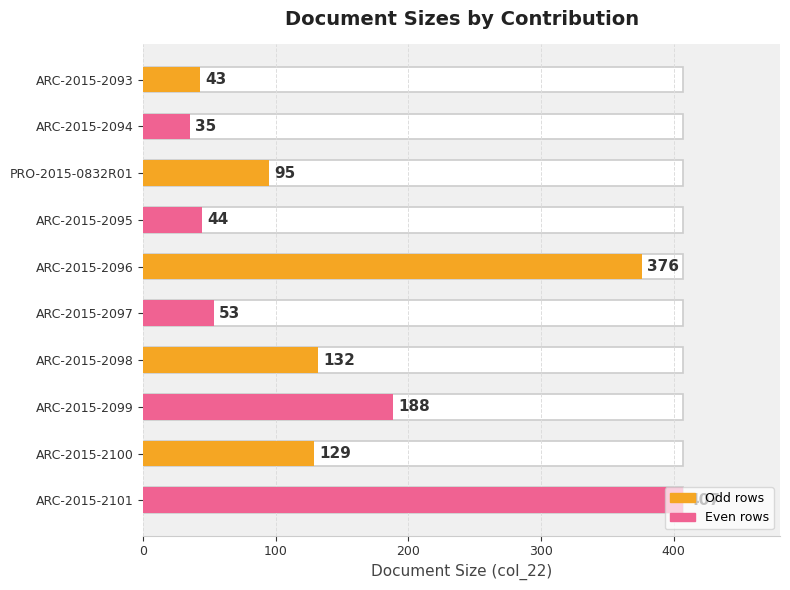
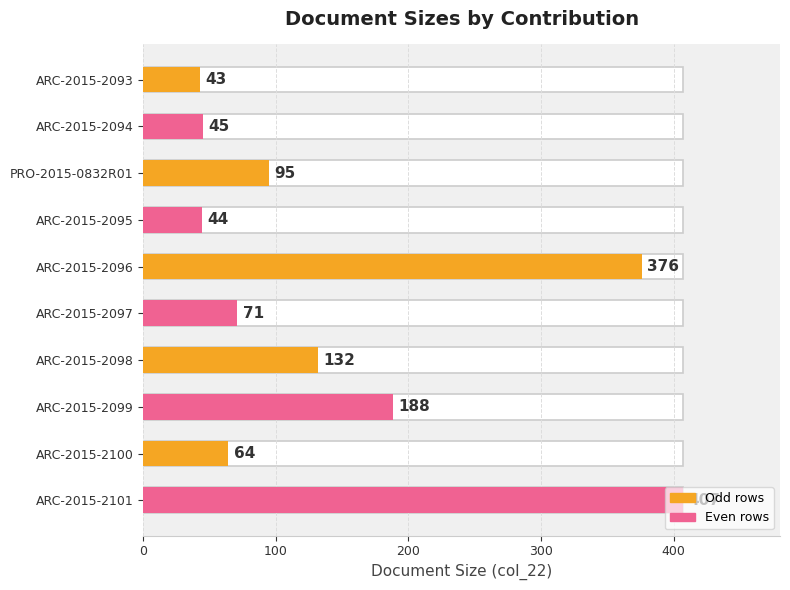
  {
    "ARC-2015-2093": 43,
-   "ARC-2015-2094": 35,
+   "ARC-2015-2094": 45,
    "PRO-2015-0832R01": 95,
    "ARC-2015-2095": 44,
    "ARC-2015-2096": 376,
-   "ARC-2015-2097": 53,
+   "ARC-2015-2097": 71,
    "ARC-2015-2098": 132,
    "ARC-2015-2099": 188,
-   "ARC-2015-2100": 129
+   "ARC-2015-2100": 64
  }
